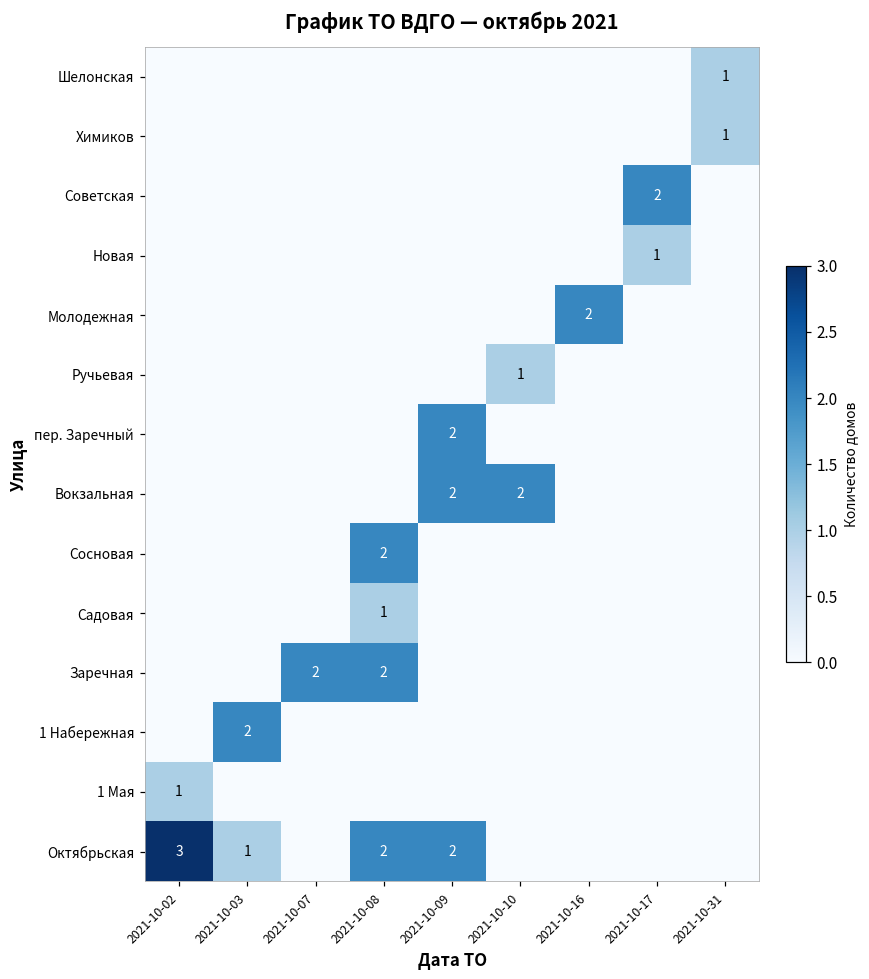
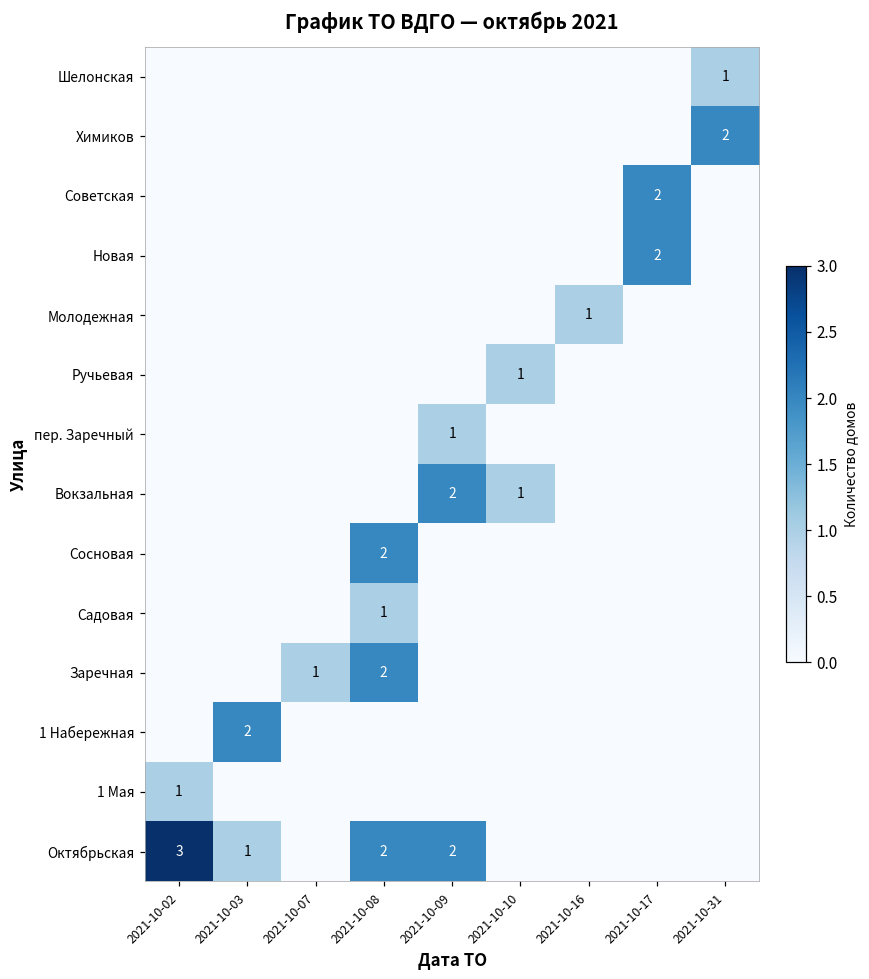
  {
    "Шелонская": {
      "2021-10-31": 1
    },
    "Химиков": {
-     "2021-10-31": 1
+     "2021-10-31": 2
    },
    "Советская": {
      "2021-10-17": 2
    },
    "Новая": {
-     "2021-10-17": 1
+     "2021-10-17": 2
    },
    "Молодежная": {
-     "2021-10-16": 2
+     "2021-10-16": 1
    },
    "Ручьевая": {
      "2021-10-10": 1
    },
    "пер. Заречный": {
-     "2021-10-09": 2
+     "2021-10-09": 1
    },
    "Вокзальная": {
      "2021-10-09": 2,
-     "2021-10-10": 2
+     "2021-10-10": 1
    },
    "Сосновая": {
      "2021-10-08": 2
    },
    "Садовая": {
      "2021-10-08": 1
    },
    "Заречная": {
-     "2021-10-07": 2,
+     "2021-10-07": 1,
      "2021-10-08": 2
    },
    "1 Набережная": {
      "2021-10-03": 2
    },
    "1 Мая": {
      "2021-10-02": 1
    },
    "Октябрьская": {
      "2021-10-02": 3,
      "2021-10-03": 1,
      "2021-10-08": 2,
      "2021-10-09": 2
    }
  }
